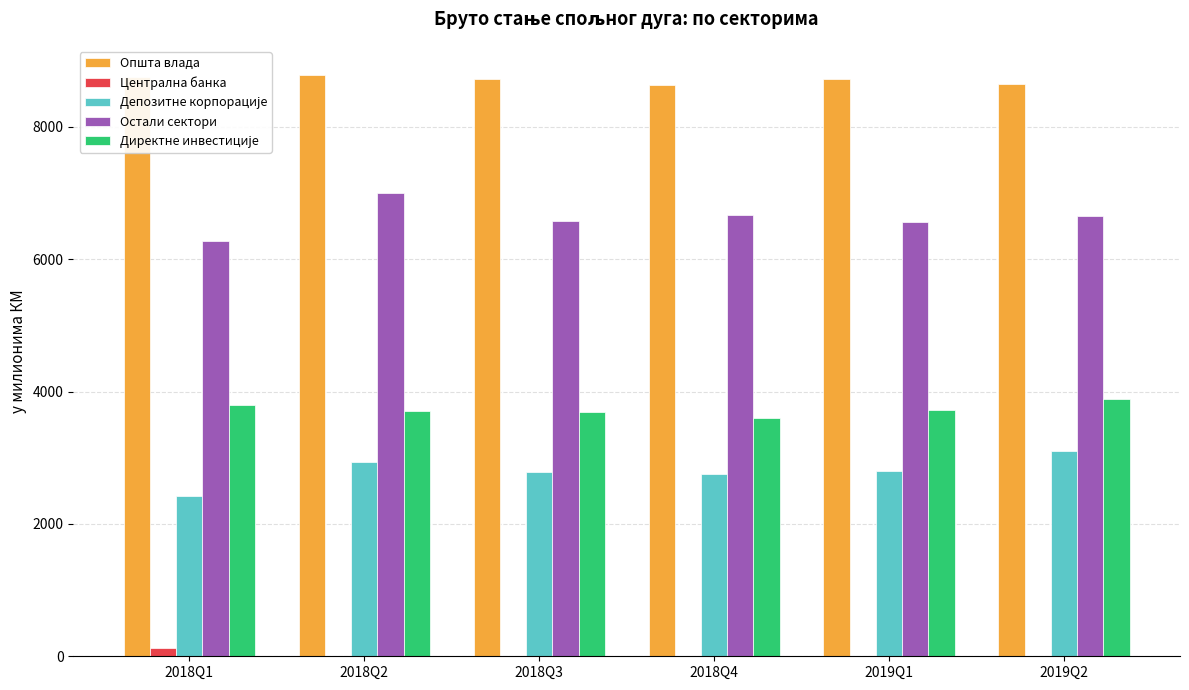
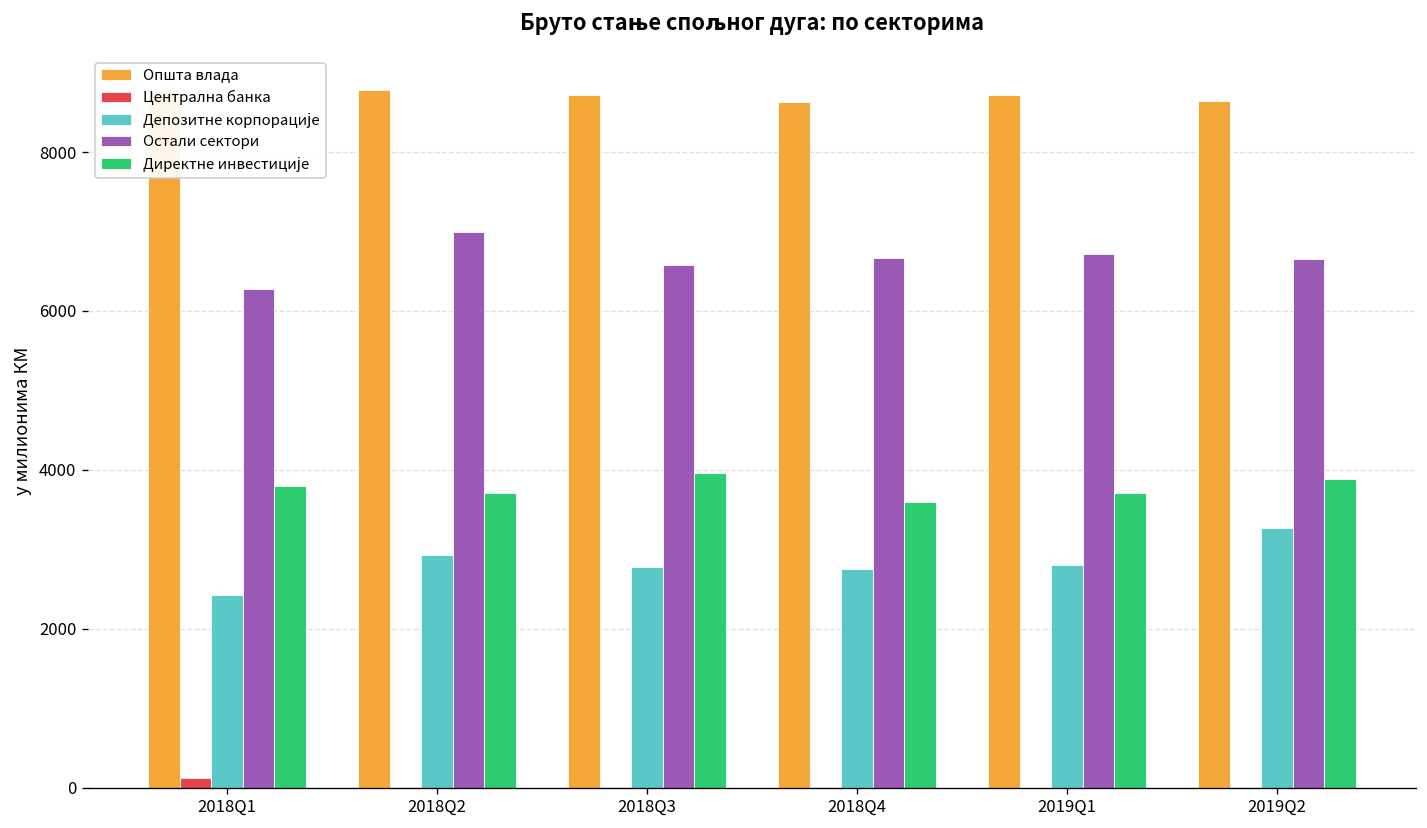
  {
    "Општа влада": {
      "2018Q2": 8800,
      "2018Q3": 8700,
      "2018Q4": 8600,
      "2019Q1": 8700,
      "2019Q2": 8600
    },
    "Централна банка": {
      "2018Q1": 100
    },
    "Депозитне корпорације": {
      "2018Q1": 2400,
      "2018Q2": 2900,
      "2018Q3": 2800,
      "2018Q4": 2700,
      "2019Q1": 2800,
-     "2019Q2": 3100
+     "2019Q2": 3300
    },
    "Остали сектори": {
      "2018Q1": 6300,
      "2018Q2": 7000,
      "2018Q3": 6600,
      "2018Q4": 6700,
-     "2019Q1": 6600,
+     "2019Q1": 6700,
      "2019Q2": 6600
    },
    "Директне инвестиције": {
      "2018Q1": 3800,
      "2018Q2": 3700,
-     "2018Q3": 3700,
+     "2018Q3": 4000,
      "2018Q4": 3600,
      "2019Q1": 3700,
      "2019Q2": 3900
    }
  }
